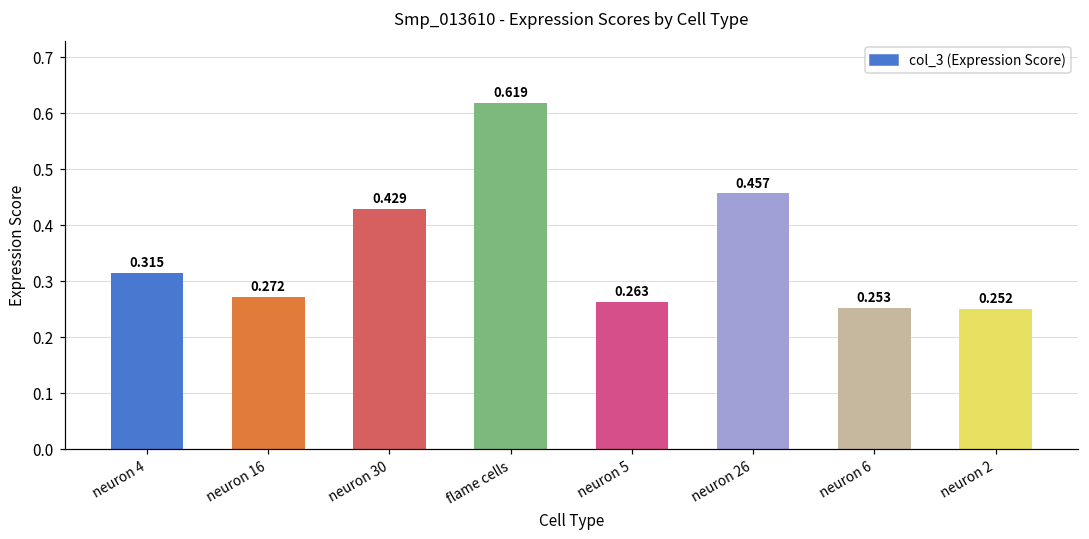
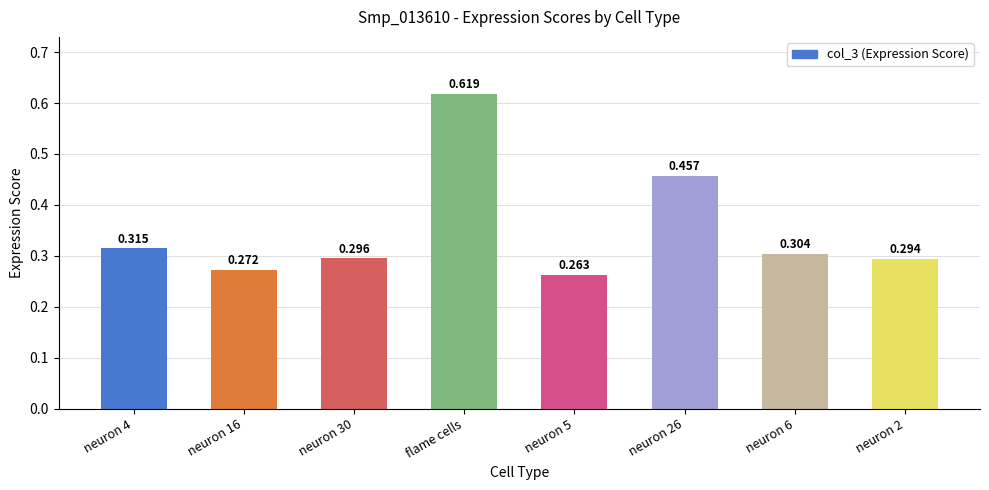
  {
    "neuron 4": 0.315,
    "neuron 16": 0.272,
-   "neuron 30": 0.429,
+   "neuron 30": 0.296,
    "flame cells": 0.619,
    "neuron 5": 0.263,
    "neuron 26": 0.457,
-   "neuron 6": 0.253,
-   "neuron 2": 0.252
+   "neuron 6": 0.304,
+   "neuron 2": 0.294
  }
